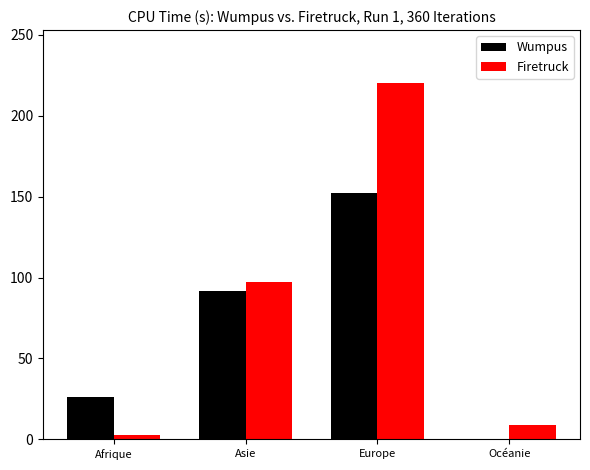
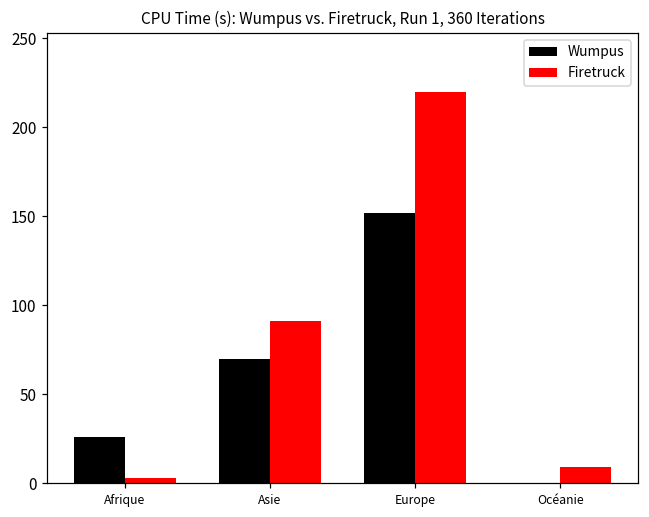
  {
    "Wumpus": {
      "Afrique": 26,
-     "Asie": 92,
+     "Asie": 70,
      "Europe": 152,
      "Océanie": 0
    },
    "Firetruck": {
      "Afrique": 3,
-     "Asie": 97,
+     "Asie": 91,
      "Europe": 220,
      "Océanie": 9
    }
  }
